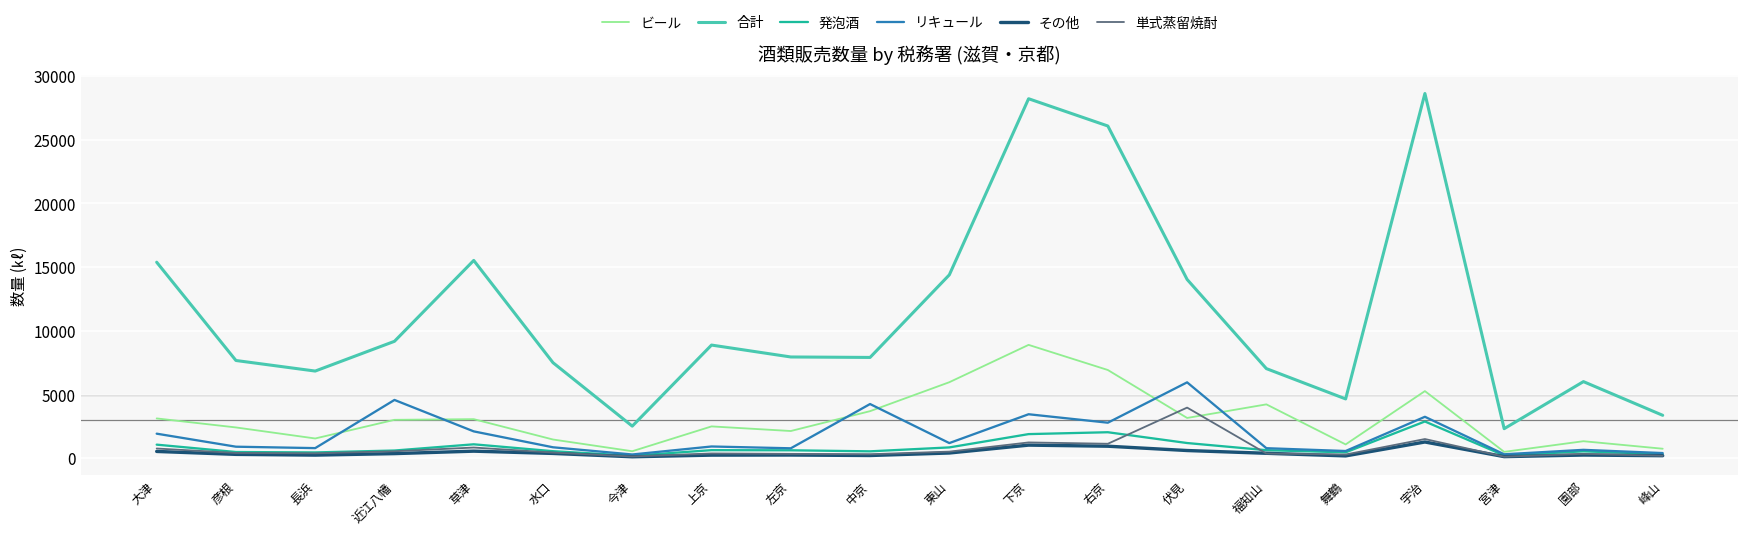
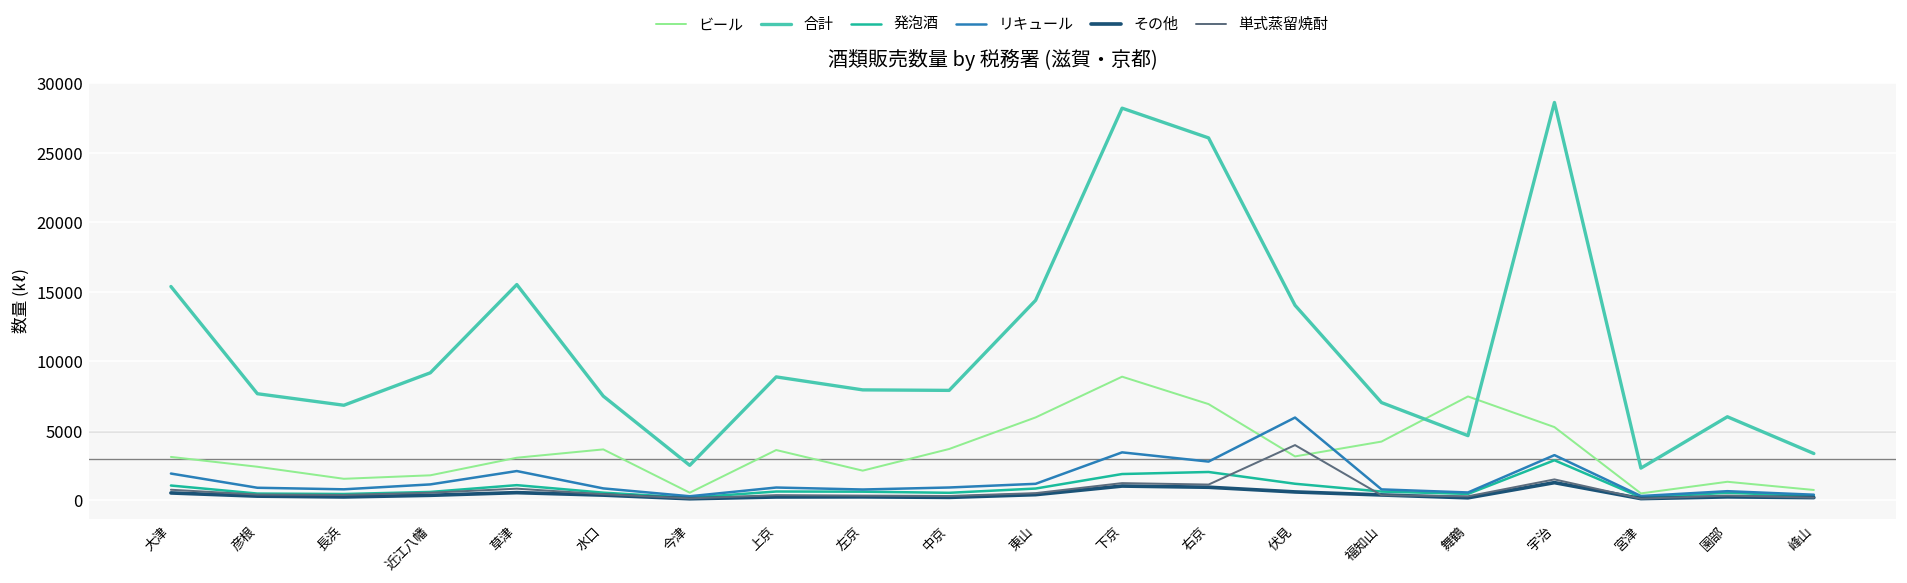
  {
    "ビール": {
      "大津": 3100,
      "彦根": 2400,
      "長浜": 1600,
-     "近江八幡": 3000,
+     "近江八幡": 1800,
      "草津": 3100,
-     "水口": 1500,
+     "水口": 3700,
      "今津": 600,
-     "上京": 2500,
+     "上京": 3600,
      "左京": 2100,
      "中京": 3700,
      "東山": 6000,
      "下京": 8900,
      "右京": 6900,
      "伏見": 3200,
      "福知山": 4200,
-     "舞鶴": 1100,
+     "舞鶴": 7500,
      "宇治": 5300,
      "園部": 1300,
      "峰山": 700
    },
    "リキュール": {
      "大津": 1900,
      "彦根": 900,
      "長浜": 800,
-     "近江八幡": 4600,
+     "近江八幡": 1100,
      "草津": 2100,
      "水口": 900,
      "上京": 900,
-     "中京": 4300,
+     "中京": 900,
      "東山": 1200,
      "下京": 3500,
      "右京": 2800,
      "伏見": 6000,
      "宇治": 3300
    },
    "その他": {
      "大津": 500,
      "草津": 600,
      "伏見": 600,
      "宇治": 1300
    },
    "単式蒸留焼酎": {
      "大津": 800,
      "草津": 800,
      "伏見": 4000,
      "宇治": 1500
    }
  }
